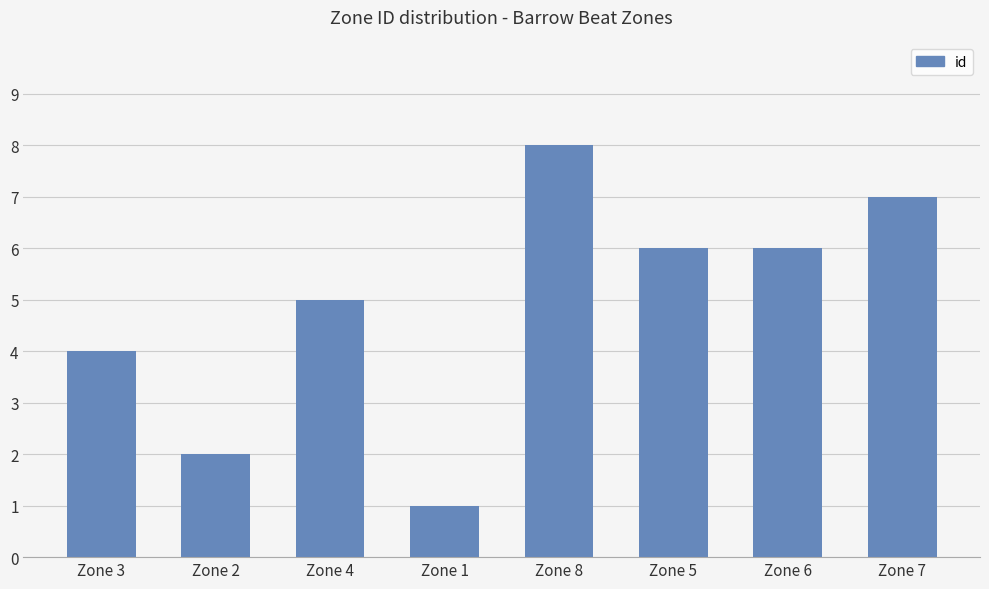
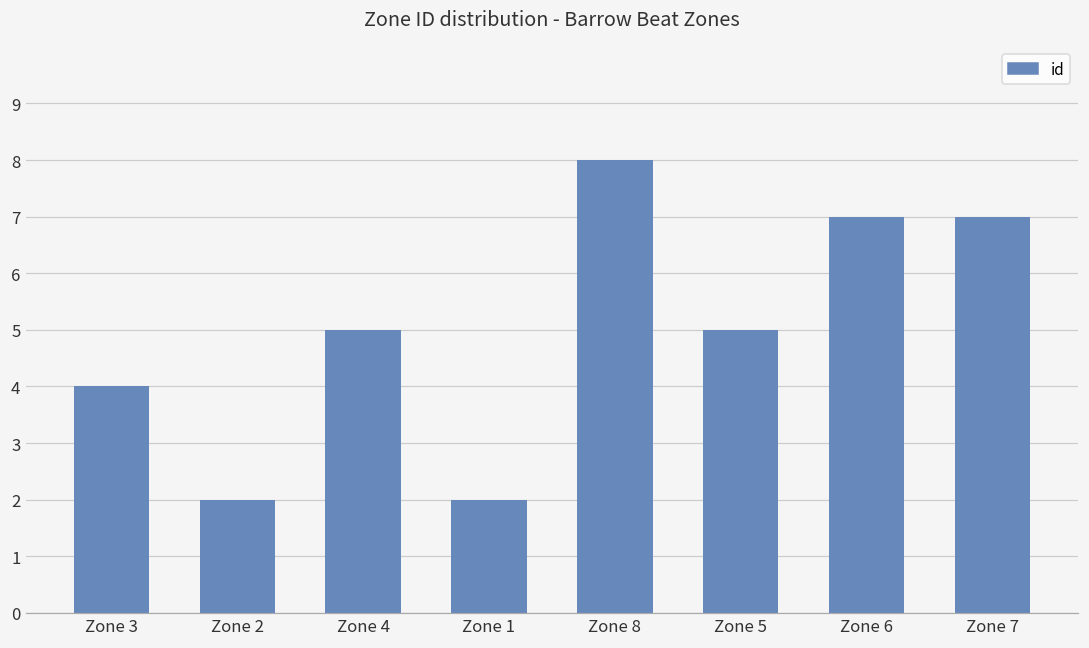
  {
    "Zone 3": 4,
    "Zone 2": 2,
    "Zone 4": 5,
-   "Zone 1": 1,
+   "Zone 1": 2,
    "Zone 8": 8,
-   "Zone 5": 6,
-   "Zone 6": 6,
+   "Zone 5": 5,
+   "Zone 6": 7,
    "Zone 7": 7
  }
